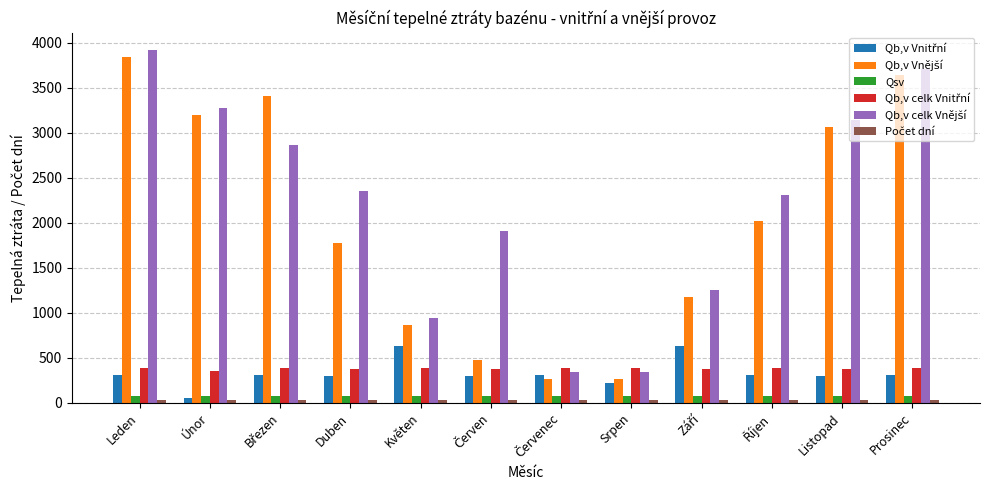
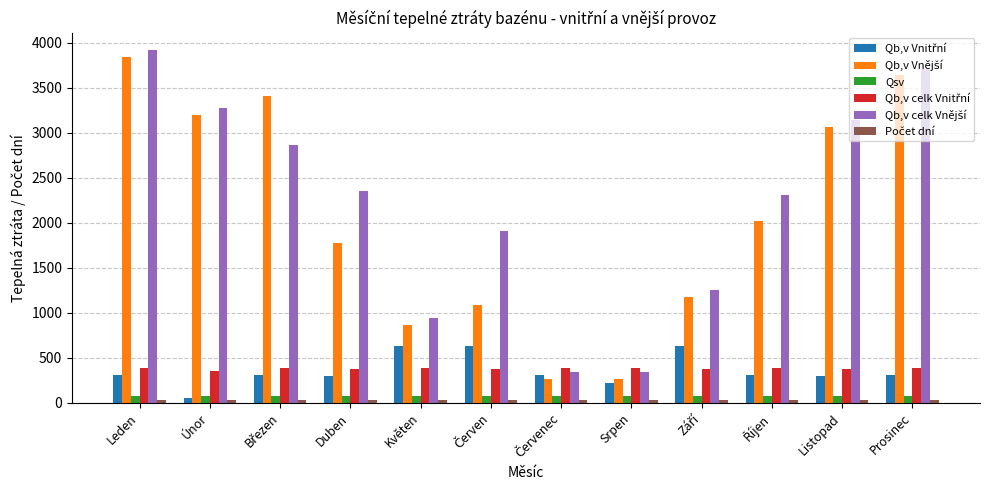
  {
    "Qb,v Vnitřní": {
      "Leden": 300,
      "Únor": 100,
      "Březen": 300,
      "Duben": 300,
      "Květen": 600,
-     "Červen": 300,
+     "Červen": 600,
      "Červenec": 300,
      "Srpen": 200,
      "Září": 600,
      "Říjen": 300,
      "Listopad": 300,
      "Prosinec": 300
    },
    "Qb,v Vnější": {
      "Leden": 3800,
      "Únor": 3200,
      "Březen": 3400,
      "Duben": 1800,
      "Květen": 900,
-     "Červen": 500,
+     "Červen": 1100,
      "Červenec": 300,
      "Srpen": 300,
      "Září": 1200,
      "Říjen": 2000,
      "Listopad": 3100
    },
    "Qsv": {
      "Leden": 100,
      "Únor": 100,
      "Březen": 100,
      "Duben": 100,
      "Květen": 100,
      "Červen": 100,
      "Červenec": 100,
      "Srpen": 100,
      "Září": 100,
      "Říjen": 100,
      "Listopad": 100,
      "Prosinec": 100
    },
    "Qb,v celk Vnitřní": {
      "Leden": 400,
      "Únor": 400,
      "Březen": 400,
      "Duben": 400,
      "Květen": 400,
      "Červen": 400,
      "Červenec": 400,
      "Srpen": 400,
      "Září": 400,
      "Říjen": 400,
      "Listopad": 400,
      "Prosinec": 400
    },
    "Qb,v celk Vnější": {
      "Leden": 3900,
      "Únor": 3300,
      "Březen": 2900,
      "Duben": 2400,
      "Květen": 900,
      "Červen": 1900,
      "Červenec": 300,
      "Srpen": 300,
      "Září": 1300,
      "Říjen": 2300
    },
    "Počet dní": {
      "Leden": 0,
      "Únor": 0,
      "Březen": 0,
      "Duben": 0,
      "Květen": 0,
      "Červen": 0,
      "Červenec": 0,
      "Srpen": 0,
      "Září": 0,
      "Říjen": 0,
      "Listopad": 0,
      "Prosinec": 0
    }
  }
